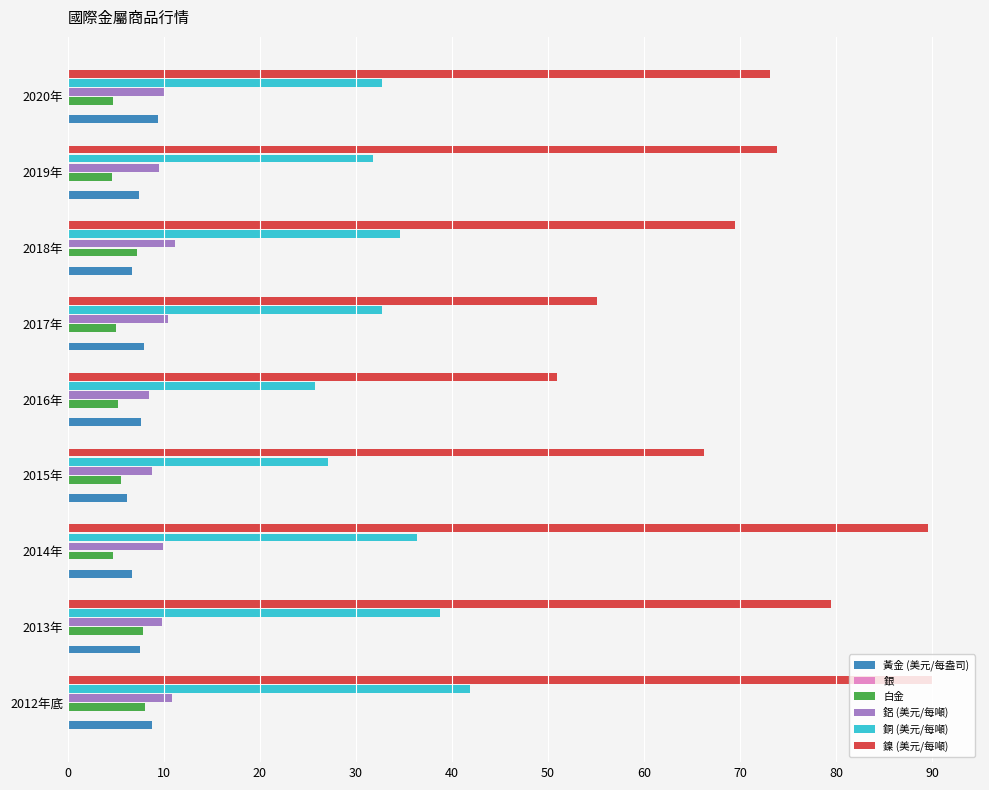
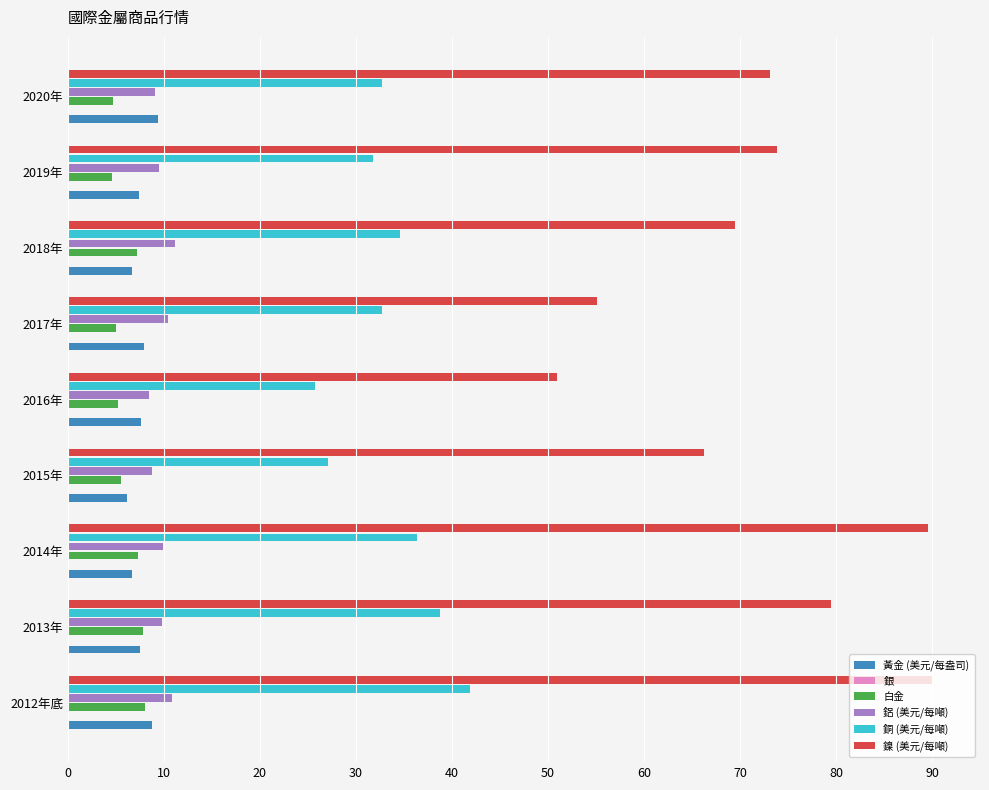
  {
    "黃金 (美元/每盎司)": {
      "2020年": 9,
      "2019年": 7,
      "2018年": 7,
      "2017年": 8,
      "2016年": 8,
      "2015年": 6,
      "2014年": 7,
      "2013年": 7,
      "2012年底": 9
    },
    "白金": {
      "2020年": 5,
      "2019年": 5,
      "2018年": 7,
      "2017年": 5,
      "2016年": 5,
      "2015年": 6,
-     "2014年": 5,
+     "2014年": 7,
      "2013年": 8,
      "2012年底": 8
    },
    "鋁 (美元/每噸)": {
-     "2020年": 10,
+     "2020年": 9,
      "2019年": 9,
      "2018年": 11,
      "2017年": 10,
      "2016年": 9,
      "2015年": 9,
      "2014年": 10,
      "2013年": 10,
      "2012年底": 11
    },
    "銅 (美元/每噸)": {
      "2020年": 33,
      "2019年": 32,
      "2018年": 35,
      "2017年": 33,
      "2016年": 26,
      "2015年": 27,
      "2014年": 36,
      "2013年": 39,
      "2012年底": 42
    },
    "鎳 (美元/每噸)": {
      "2020年": 73,
      "2019年": 74,
      "2018年": 69,
      "2017年": 55,
      "2016年": 51,
      "2015年": 66,
      "2014年": 90,
      "2013年": 79
    }
  }
